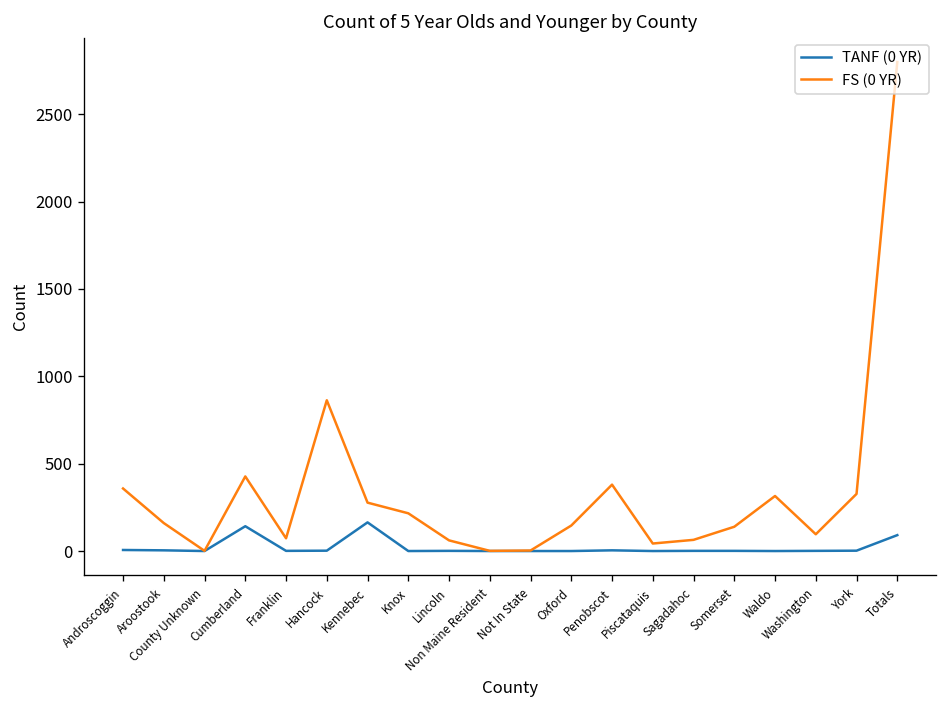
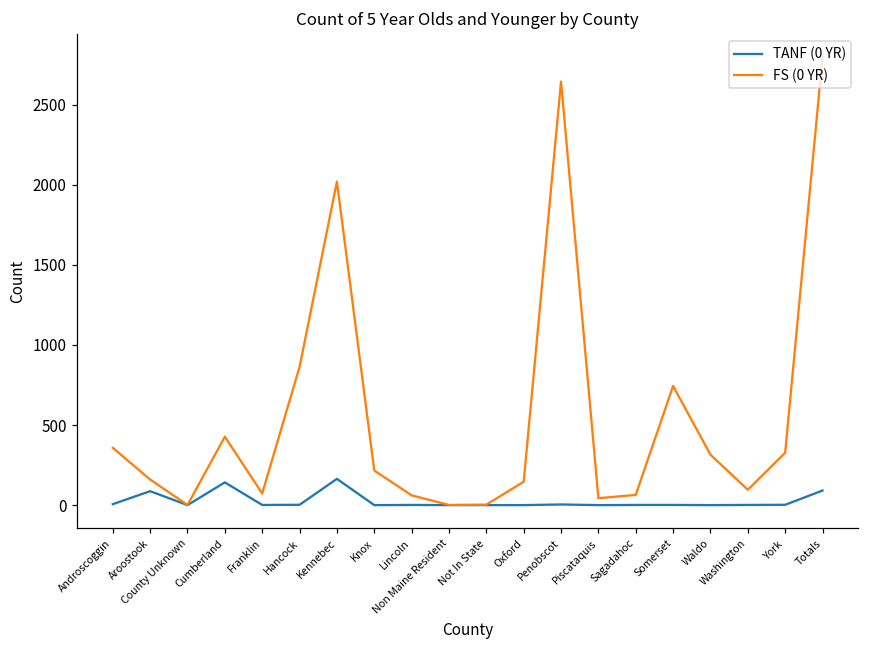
  {
    "TANF (0 YR)": {
      "Androscoggin": 10,
-     "Aroostook": 0,
+     "Aroostook": 90,
      "Cumberland": 140,
      "Franklin": 0,
      "Hancock": 0,
      "Kennebec": 160,
      "Knox": 0,
      "Lincoln": 0,
      "Oxford": 0,
      "Penobscot": 0,
      "Piscataquis": 0,
      "Sagadahoc": 0,
      "Somerset": 0,
      "Waldo": 0,
      "Washington": 0,
      "York": 0,
      "Totals": 90
    },
    "FS (0 YR)": {
      "Androscoggin": 360,
      "Aroostook": 160,
      "Cumberland": 430,
      "Franklin": 70,
      "Hancock": 860,
-     "Kennebec": 280,
+     "Kennebec": 2020,
      "Knox": 220,
      "Lincoln": 60,
      "Oxford": 150,
-     "Penobscot": 380,
+     "Penobscot": 2650,
      "Piscataquis": 40,
      "Sagadahoc": 60,
-     "Somerset": 140,
+     "Somerset": 740,
      "Waldo": 320,
      "Washington": 100,
      "York": 330
    }
  }
